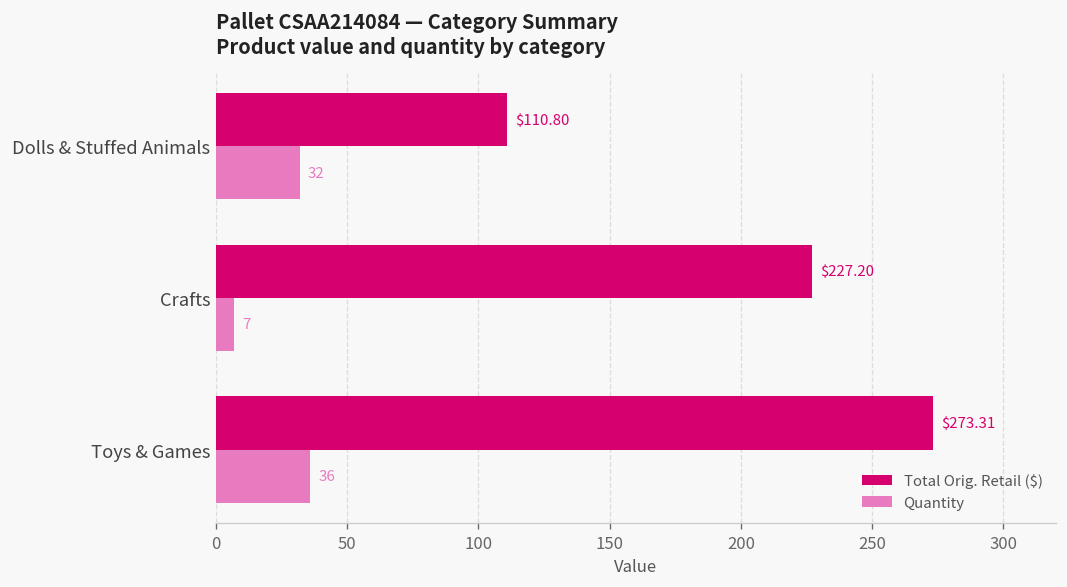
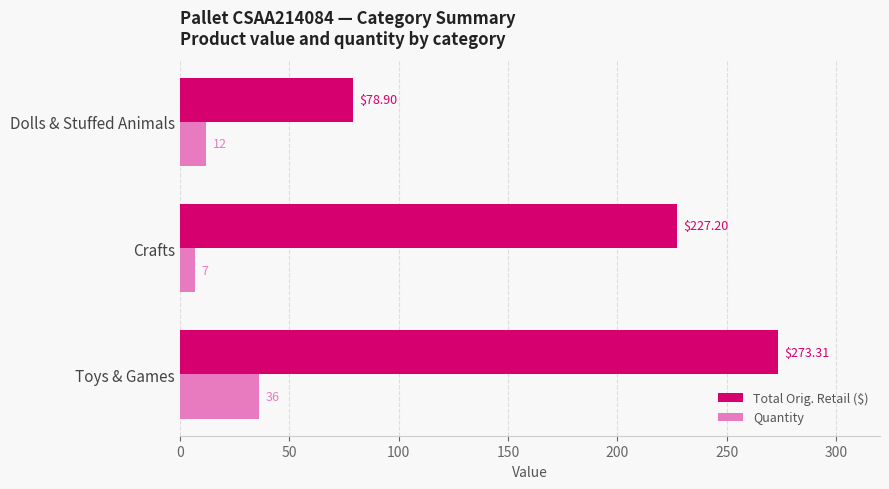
  {
    "Total Orig. Retail ($)": {
-     "Dolls & Stuffed Animals": "$110.80",
+     "Dolls & Stuffed Animals": "$78.90",
      "Crafts": "$227.20",
      "Toys & Games": "$273.31"
    },
    "Quantity": {
-     "Dolls & Stuffed Animals": "32",
+     "Dolls & Stuffed Animals": "12",
      "Crafts": "7",
      "Toys & Games": "36"
    }
  }
